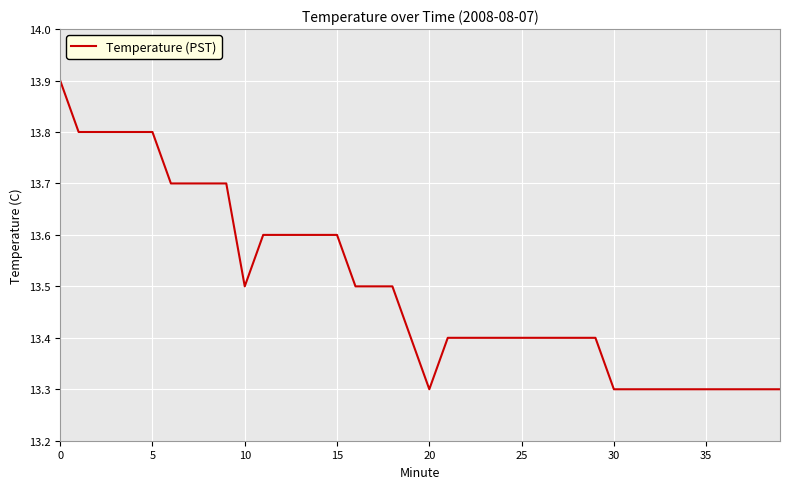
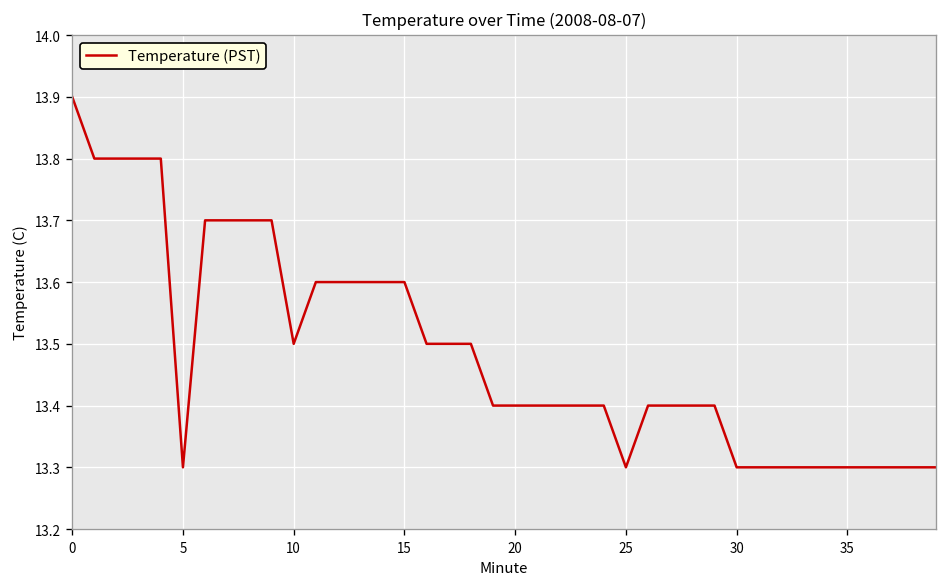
  {
    "0": 13.9,
-   "5": 13.8,
+   "5": 13.3,
    "10": 13.5,
    "15": 13.6,
-   "20": 13.3,
-   "25": 13.4,
+   "20": 13.4,
+   "25": 13.3,
    "30": 13.3,
    "35": 13.3
  }
